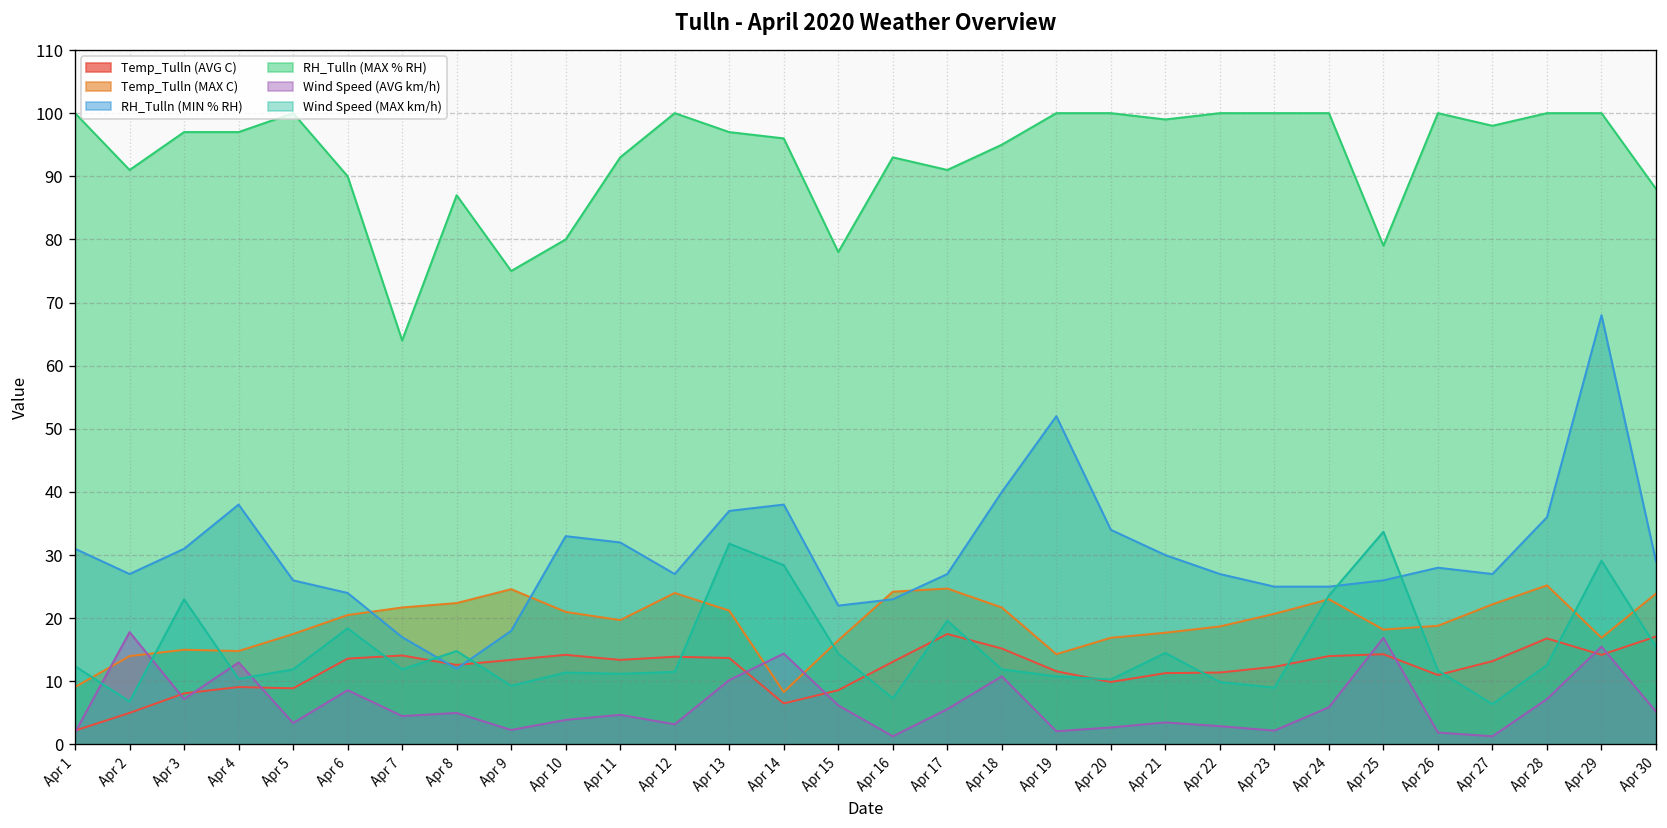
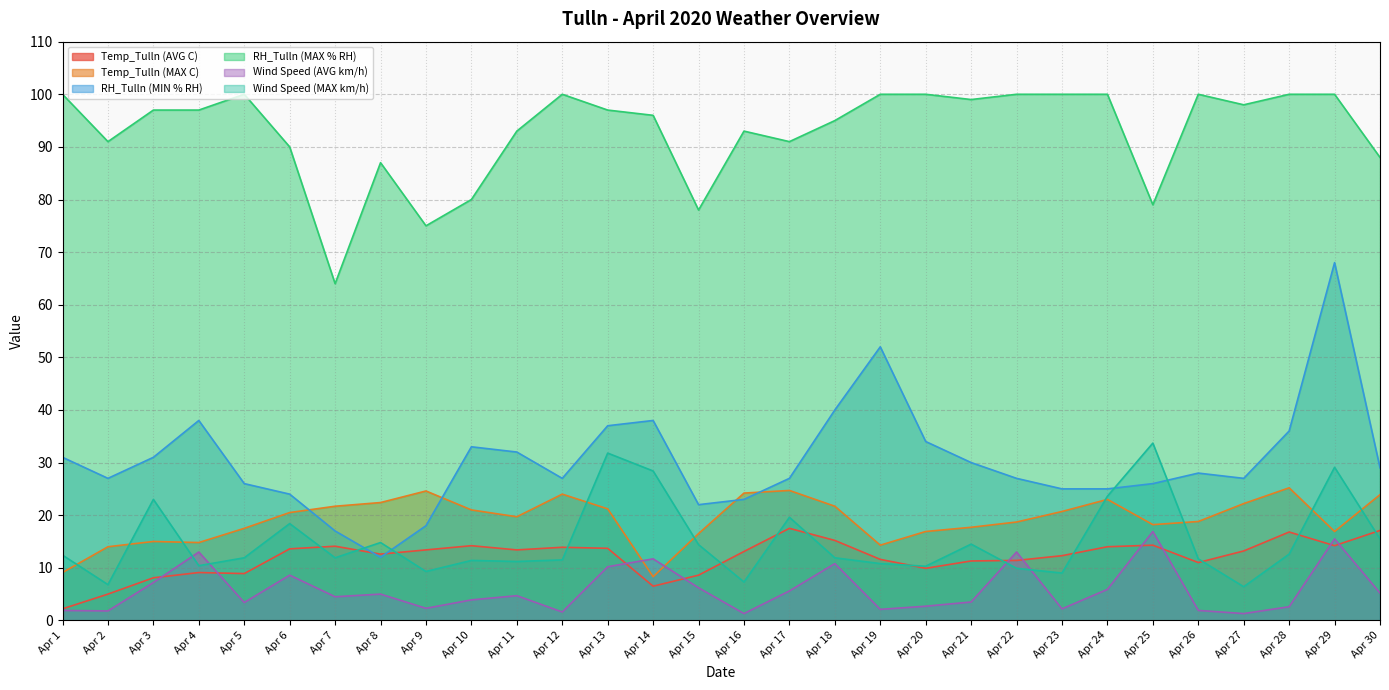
  {
    "Wind Speed (AVG km/h)": {
-     "Apr 2": 18,
+     "Apr 2": 2,
      "Apr 3": 7,
      "Apr 4": 13,
      "Apr 5": 3,
      "Apr 6": 9,
      "Apr 7": 5,
      "Apr 8": 5,
      "Apr 9": 2,
      "Apr 10": 4,
      "Apr 11": 5,
-     "Apr 12": 3,
+     "Apr 12": 2,
      "Apr 13": 10,
-     "Apr 14": 14,
+     "Apr 14": 12,
      "Apr 15": 6,
      "Apr 16": 1,
      "Apr 17": 6,
      "Apr 18": 11,
      "Apr 19": 2,
      "Apr 20": 3,
      "Apr 21": 4,
-     "Apr 22": 3,
+     "Apr 22": 13,
      "Apr 23": 2,
      "Apr 24": 6,
      "Apr 25": 17,
      "Apr 26": 2,
      "Apr 27": 1,
-     "Apr 28": 7,
+     "Apr 28": 3,
      "Apr 29": 16,
      "Apr 30": 5
    }
  }
